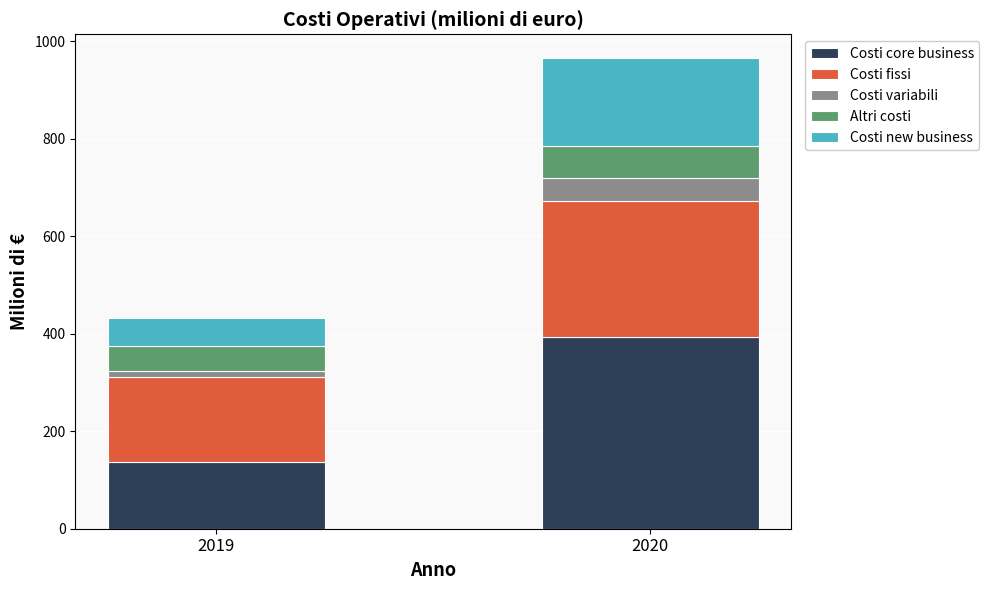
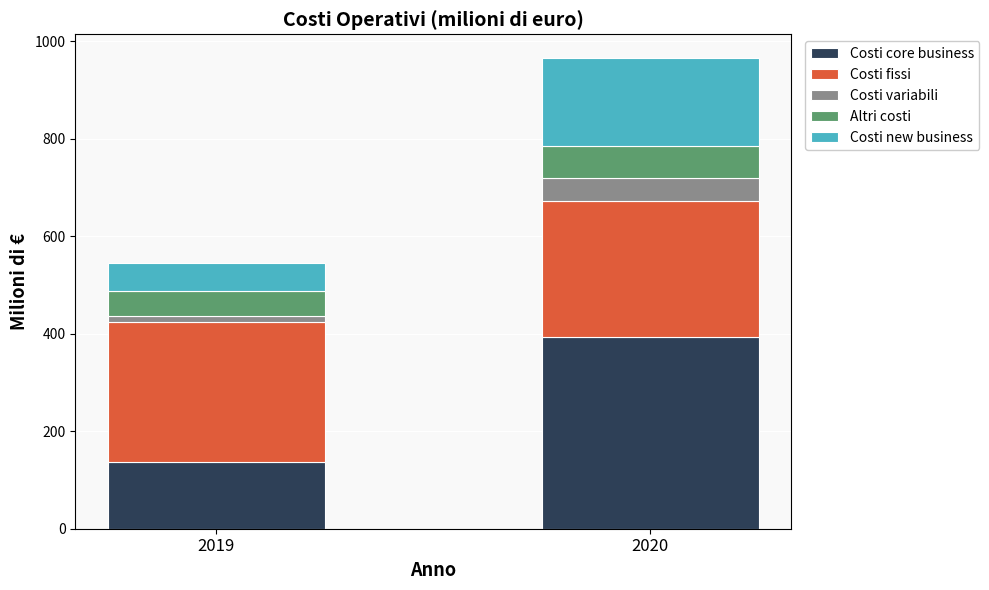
  {
    "Costi core business": {
      "2019": 140,
      "2020": 390
    },
    "Costi fissi": {
-     "2019": 180,
+     "2019": 290,
      "2020": 280
    },
    "Costi new business": {
      "2019": 60,
      "2020": 180
    }
  }
